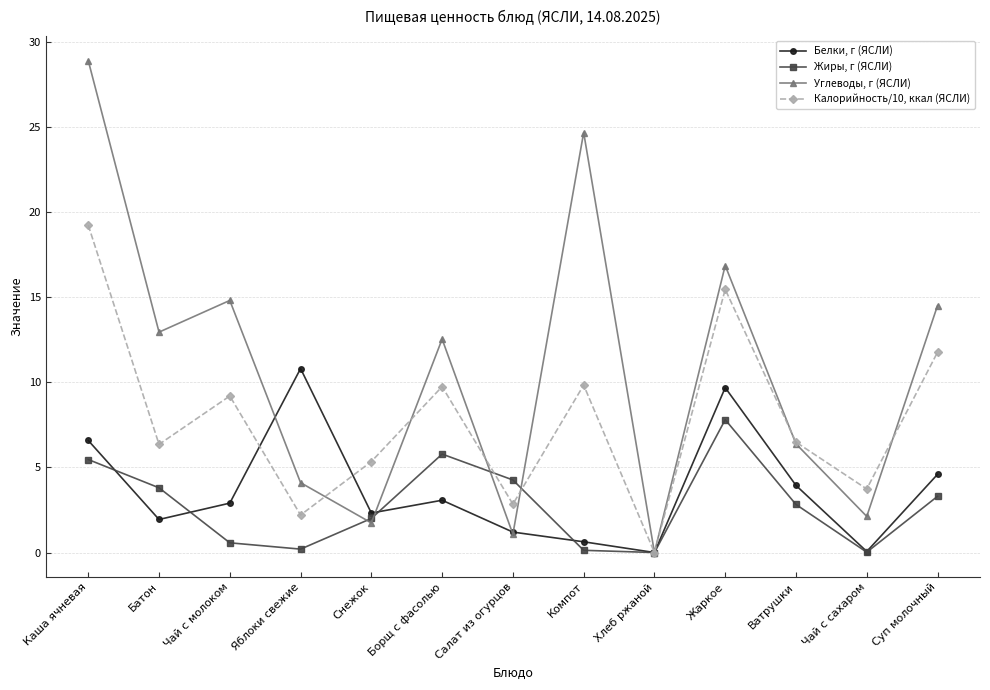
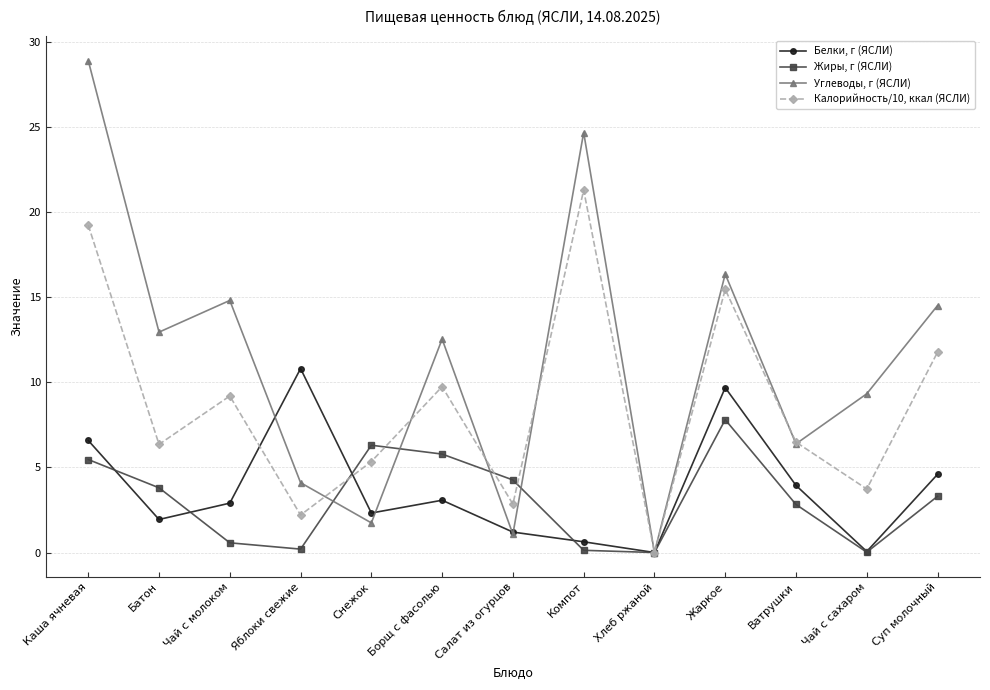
  {
    "Белки, г (ЯСЛИ)": {
      "Каша ячневая": 6.6,
      "Батон": 1.9,
      "Чай с молоком": 2.9,
      "Яблоки свежие": 10.8,
      "Снежок": 2.3,
      "Борщ с фасолью": 3.1,
      "Компот": 0.6,
      "Жаркое": 9.7,
      "Ватрушки": 3.9,
      "Суп молочный": 4.6
    },
    "Жиры, г (ЯСЛИ)": {
      "Каша ячневая": 5.5,
      "Батон": 3.8,
      "Чай с молоком": 0.6,
      "Яблоки свежие": 0.2,
-     "Снежок": 2.0,
+     "Снежок": 6.3,
      "Борщ с фасолью": 5.8,
      "Салат из огурцов": 4.3,
      "Компот": 0.1,
      "Жаркое": 7.8,
      "Ватрушки": 2.8,
      "Суп молочный": 3.3
    },
    "Углеводы, г (ЯСЛИ)": {
      "Каша ячневая": 28.9,
      "Батон": 12.9,
      "Чай с молоком": 14.8,
      "Яблоки свежие": 4.1,
      "Снежок": 1.7,
      "Борщ с фасолью": 12.5,
      "Компот": 24.7,
-     "Жаркое": 16.9,
-     "Чай с сахаром": 2.1,
+     "Жаркое": 16.4,
+     "Чай с сахаром": 9.3,
      "Суп молочный": 14.5
    },
    "Калорийность/10, ккал (ЯСЛИ)": {
      "Каша ячневая": 19.2,
      "Батон": 6.4,
      "Чай с молоком": 9.2,
      "Яблоки свежие": 2.2,
      "Снежок": 5.3,
      "Борщ с фасолью": 9.7,
      "Салат из огурцов": 2.8,
-     "Компот": 9.8,
+     "Компот": 21.3,
      "Жаркое": 15.5,
      "Чай с сахаром": 3.7,
      "Суп молочный": 11.8
    }
  }
